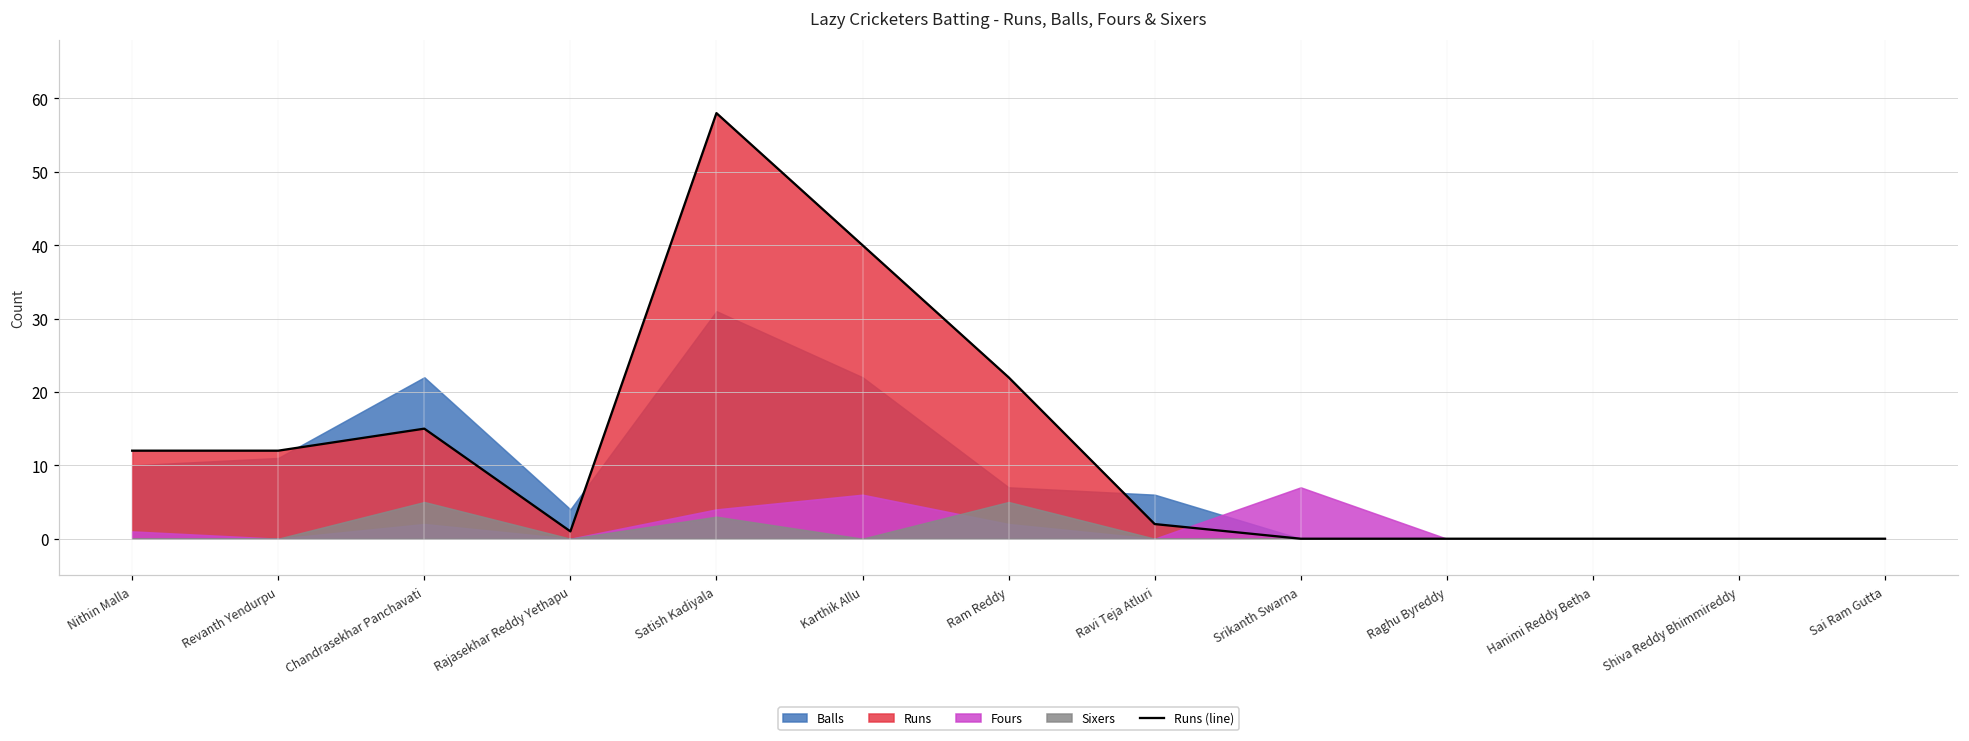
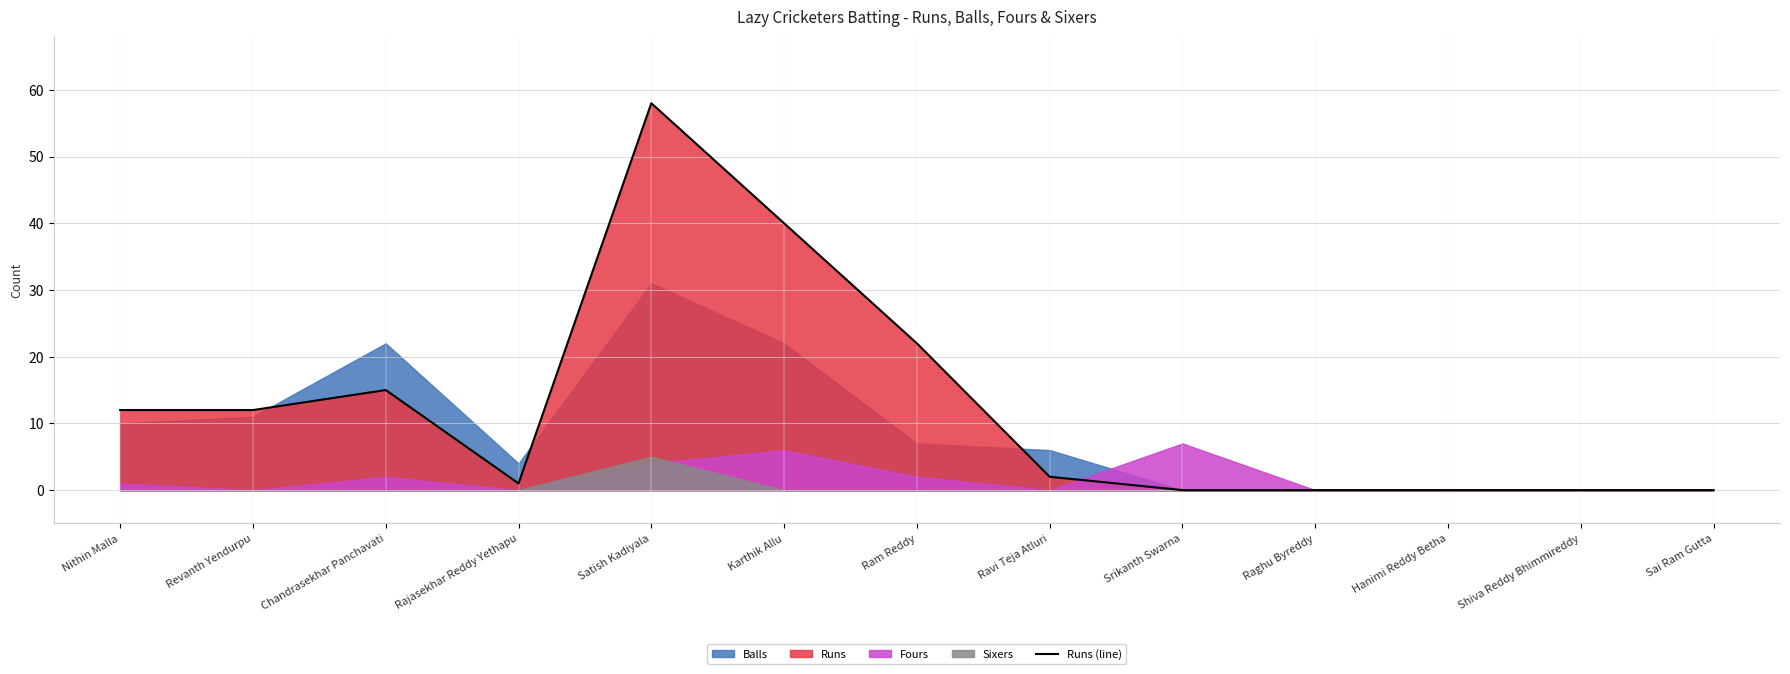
  {
    "Balls": {
      "Nithin Malla": 10,
      "Revanth Yendurpu": 11,
      "Chandrasekhar Panchavati": 22,
      "Rajasekhar Reddy Yethapu": 4,
      "Satish Kadiyala": 31,
      "Karthik Allu": 22,
      "Ram Reddy": 7,
      "Ravi Teja Atluri": 6
    },
    "Runs": {
      "Nithin Malla": 12,
      "Revanth Yendurpu": 12,
      "Chandrasekhar Panchavati": 15,
      "Rajasekhar Reddy Yethapu": 1,
      "Satish Kadiyala": 58,
      "Karthik Allu": 40,
      "Ram Reddy": 22,
      "Ravi Teja Atluri": 2
    },
    "Fours": {
      "Nithin Malla": 1,
      "Chandrasekhar Panchavati": 2,
      "Satish Kadiyala": 4,
      "Karthik Allu": 6,
      "Ram Reddy": 2,
      "Srikanth Swarna": 7
    },
    "Sixers": {
      "Nithin Malla": 0,
-     "Chandrasekhar Panchavati": 5,
-     "Satish Kadiyala": 3,
+     "Chandrasekhar Panchavati": 0,
+     "Satish Kadiyala": 5,
      "Karthik Allu": 0,
-     "Ram Reddy": 5
+     "Ram Reddy": 0
    }
  }
